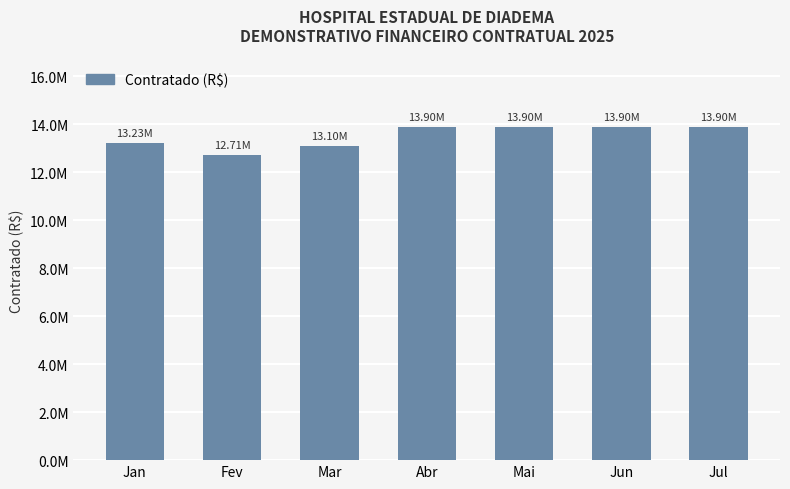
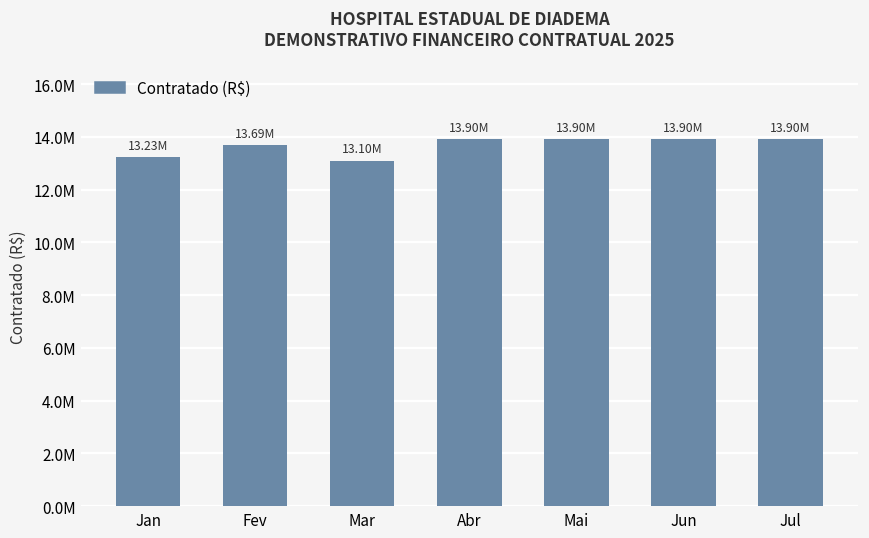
  {
    "Jan": "13.23M",
-   "Fev": "12.71M",
+   "Fev": "13.69M",
    "Mar": "13.10M",
    "Abr": "13.90M",
    "Mai": "13.90M",
    "Jun": "13.90M",
    "Jul": "13.90M"
  }
